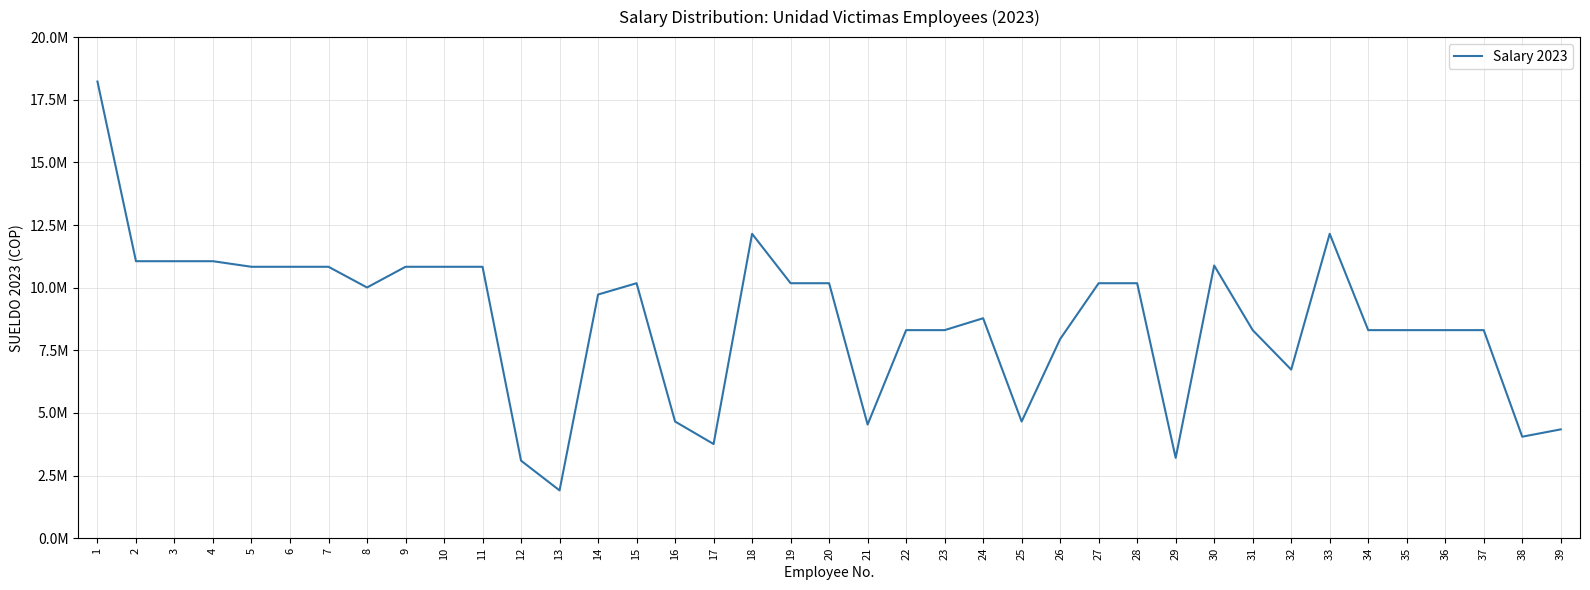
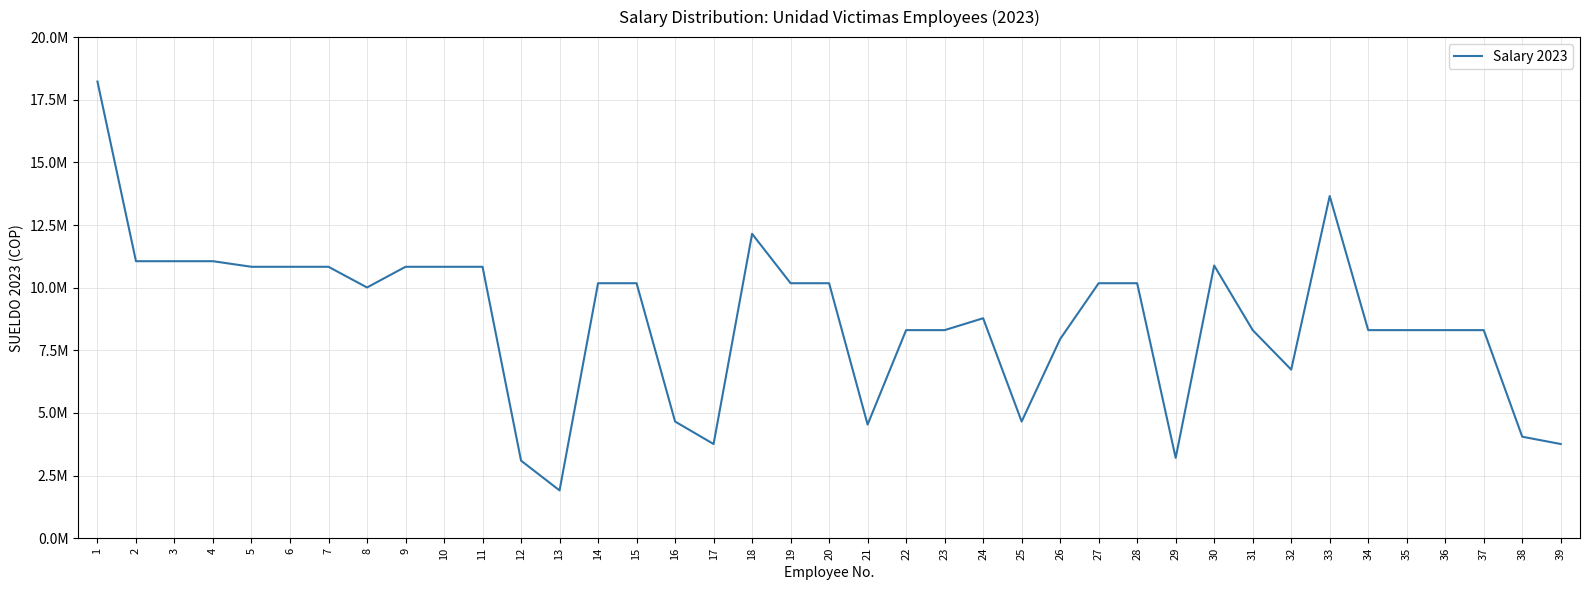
  {
    "1": 18200000,
    "2": 11100000,
    "3": 11100000,
    "4": 11100000,
    "5": 10800000,
    "6": 10800000,
    "7": 10800000,
    "8": 10000000,
    "9": 10800000,
    "10": 10800000,
    "11": 10800000,
    "12": 3100000,
    "13": 1900000,
-   "14": 9700000,
+   "14": 10200000,
    "15": 10200000,
    "16": 4700000,
    "17": 3800000,
    "18": 12100000,
    "19": 10200000,
    "20": 10200000,
    "21": 4500000,
    "22": 8300000,
    "23": 8300000,
    "24": 8800000,
    "25": 4700000,
    "26": 7900000,
    "27": 10200000,
    "28": 10200000,
    "29": 3200000,
    "30": 10900000,
    "31": 8300000,
    "32": 6700000,
-   "33": 12100000,
+   "33": 13700000,
    "34": 8300000,
    "35": 8300000,
    "36": 8300000,
    "37": 8300000,
    "38": 4100000,
-   "39": 4300000
+   "39": 3800000
  }
